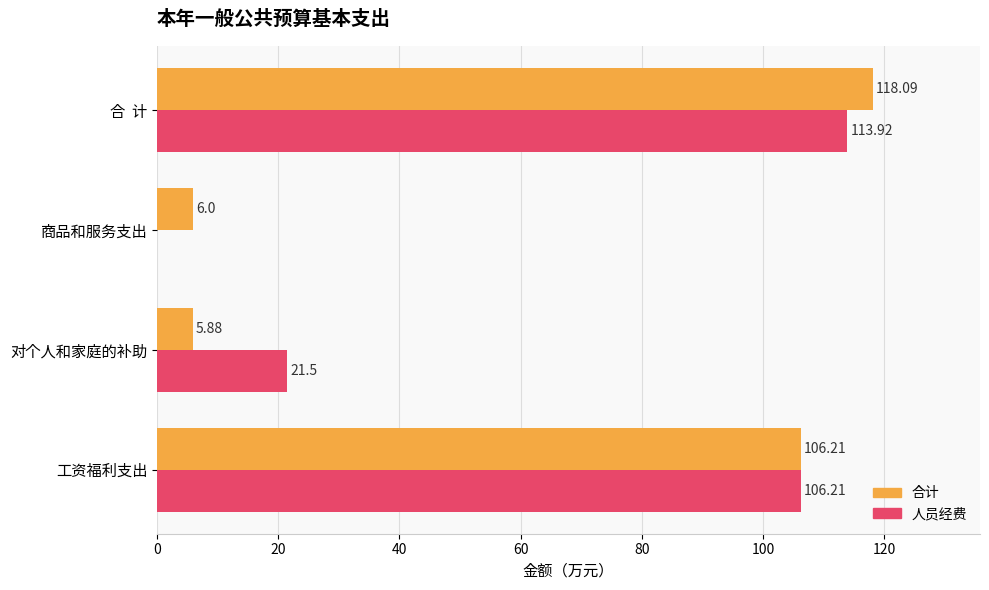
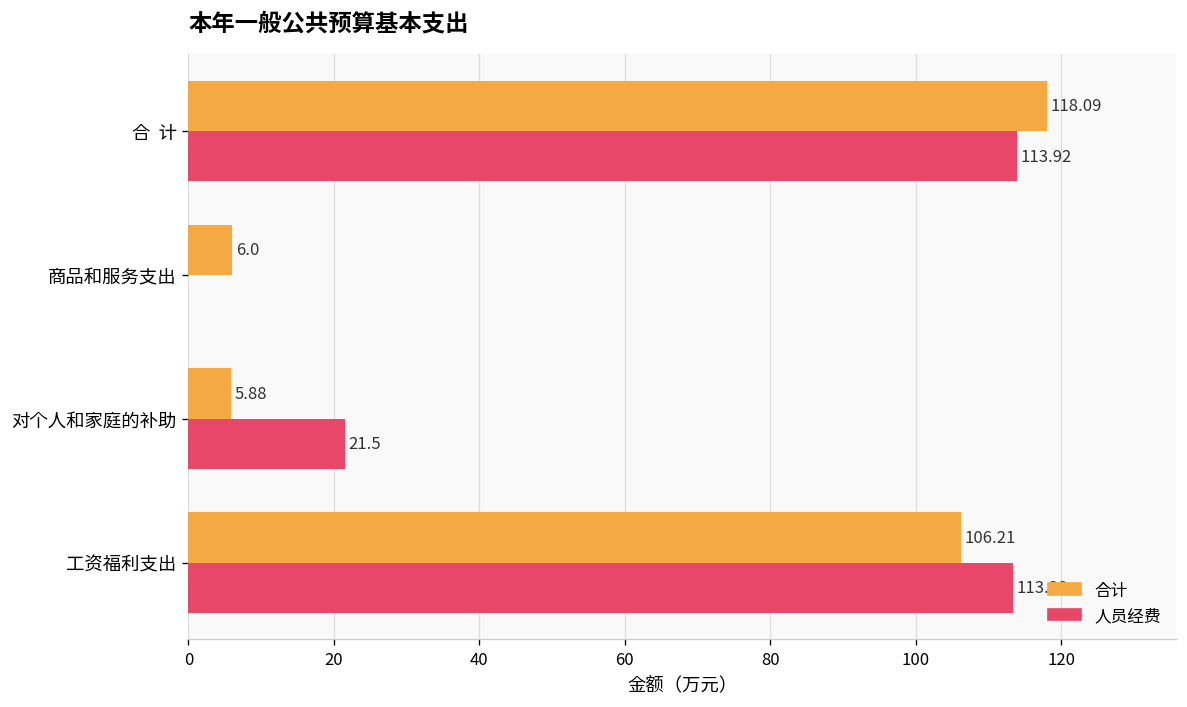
  {
    "合计": {
      "合 计": 118.09,
      "商品和服务支出": 6.0,
      "对个人和家庭的补助": 5.88,
      "工资福利支出": 106.21
    },
    "人员经费": {
      "合 计": 113.92,
      "对个人和家庭的补助": 21.5,
-     "工资福利支出": 106.21
+     "工资福利支出": 113.38
    }
  }
